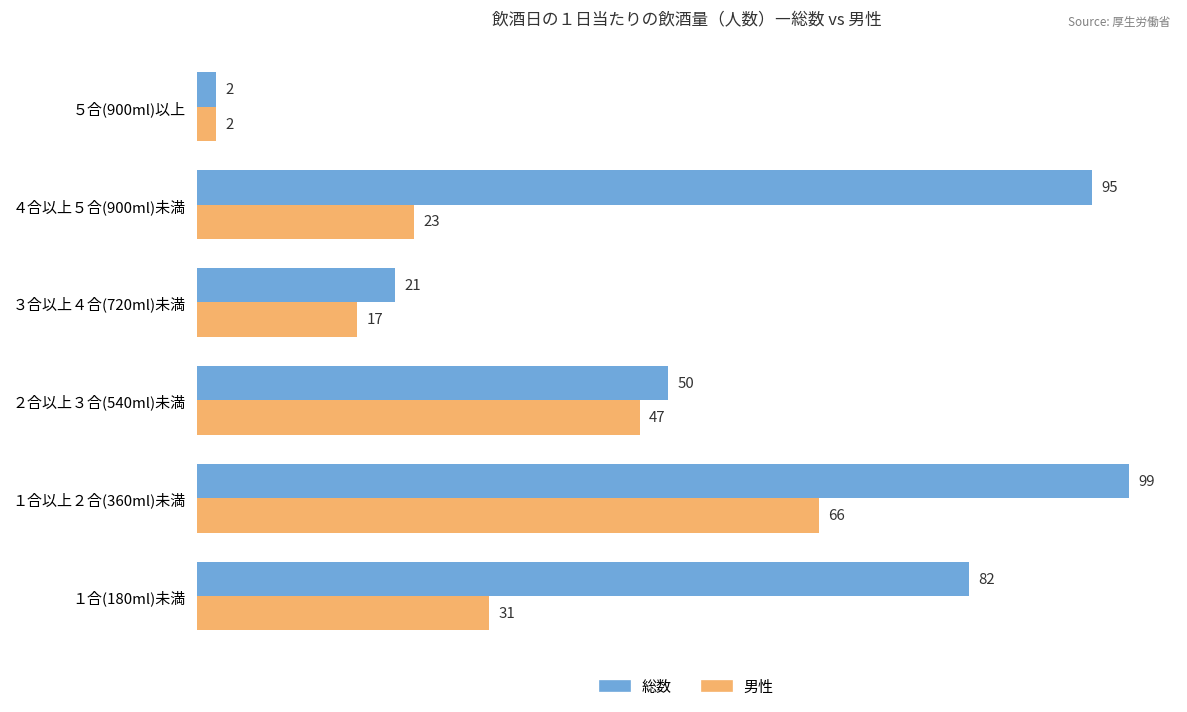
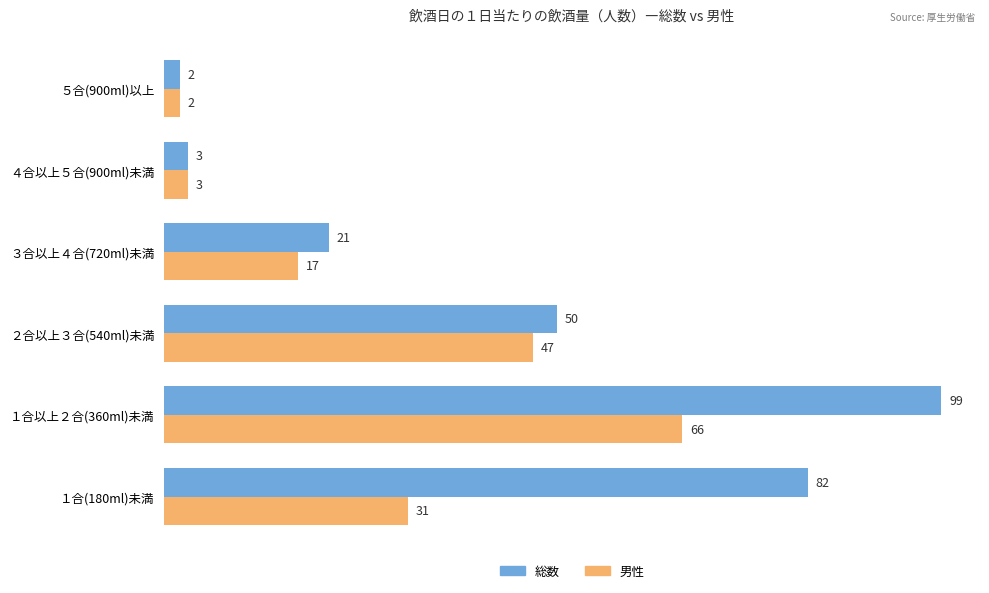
  {
    "総数": {
      "５合(900ml)以上": 2,
-     "４合以上５合(900ml)未満": 95,
+     "４合以上５合(900ml)未満": 3,
      "３合以上４合(720ml)未満": 21,
      "２合以上３合(540ml)未満": 50,
      "１合以上２合(360ml)未満": 99,
      "１合(180ml)未満": 82
    },
    "男性": {
      "５合(900ml)以上": 2,
-     "４合以上５合(900ml)未満": 23,
+     "４合以上５合(900ml)未満": 3,
      "３合以上４合(720ml)未満": 17,
      "２合以上３合(540ml)未満": 47,
      "１合以上２合(360ml)未満": 66,
      "１合(180ml)未満": 31
    }
  }
